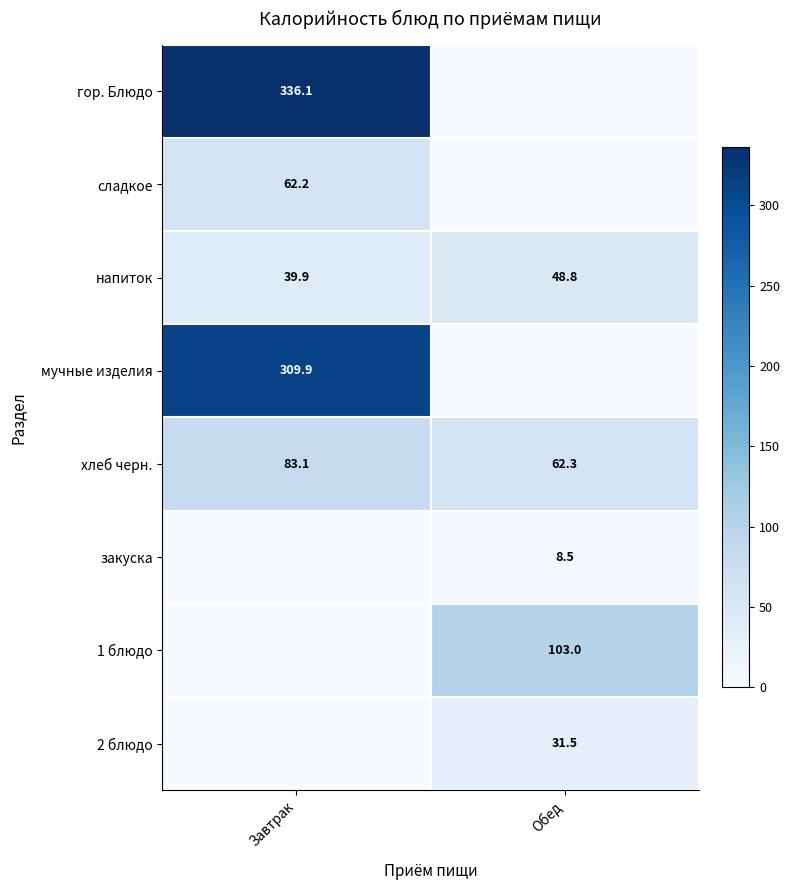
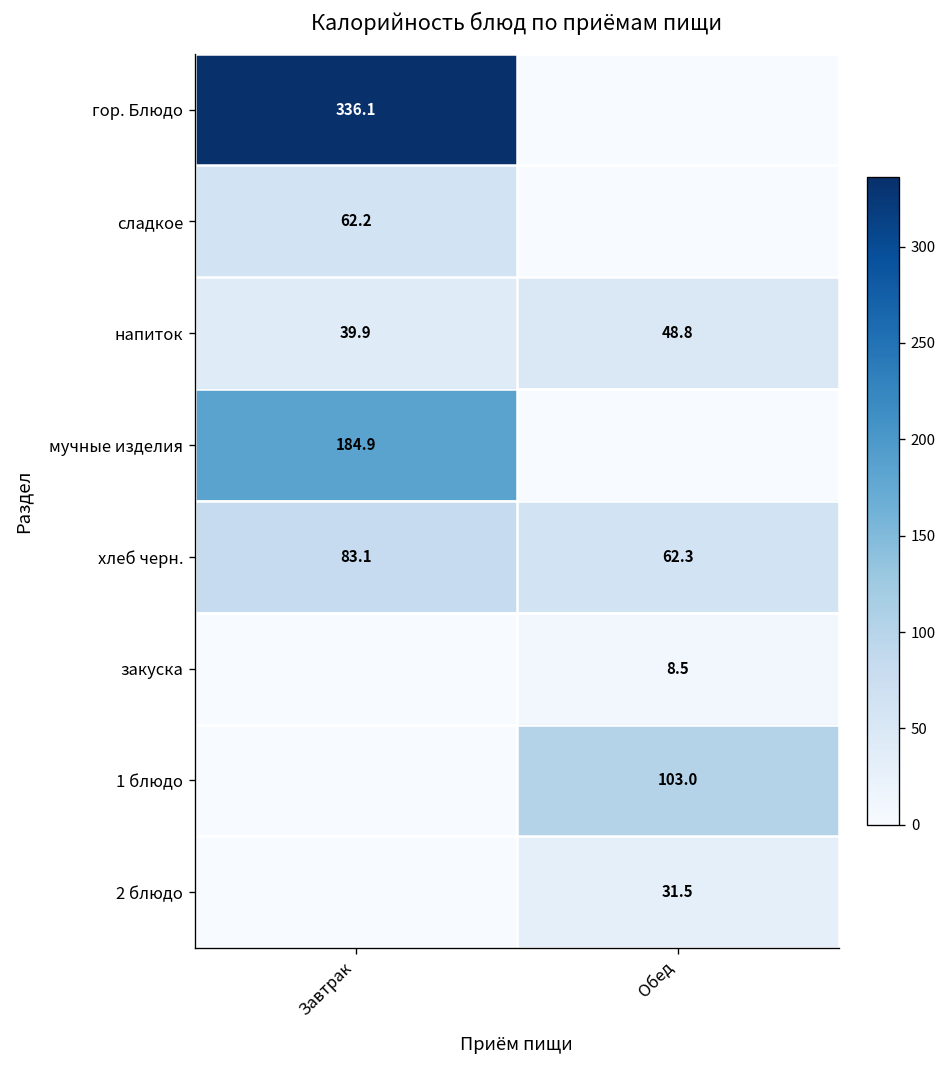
  {
    "гор. Блюдо": {
      "Завтрак": 336.1
    },
    "сладкое": {
      "Завтрак": 62.2
    },
    "напиток": {
      "Завтрак": 39.9,
      "Обед": 48.8
    },
    "мучные изделия": {
-     "Завтрак": 309.9
+     "Завтрак": 184.9
    },
    "хлеб черн.": {
      "Завтрак": 83.1,
      "Обед": 62.3
    },
    "закуска": {
      "Обед": 8.5
    },
    "1 блюдо": {
      "Обед": 103.0
    },
    "2 блюдо": {
      "Обед": 31.5
    }
  }
